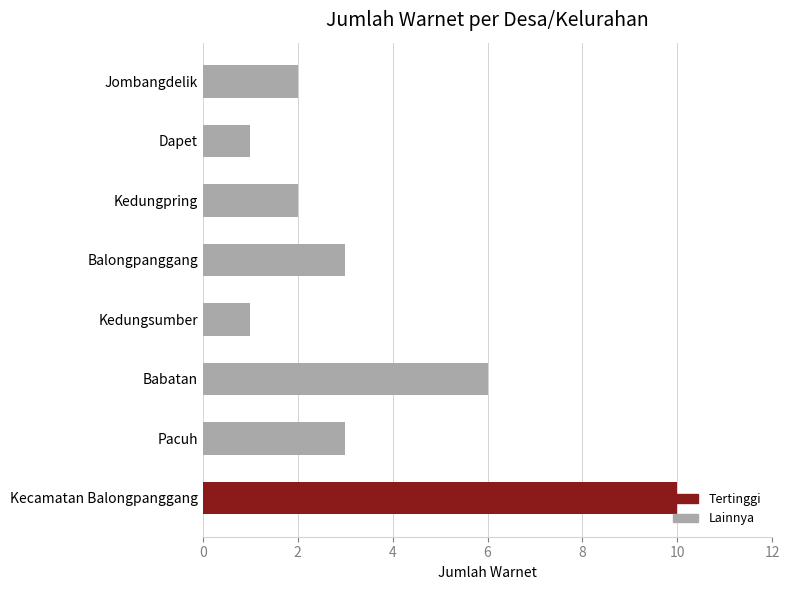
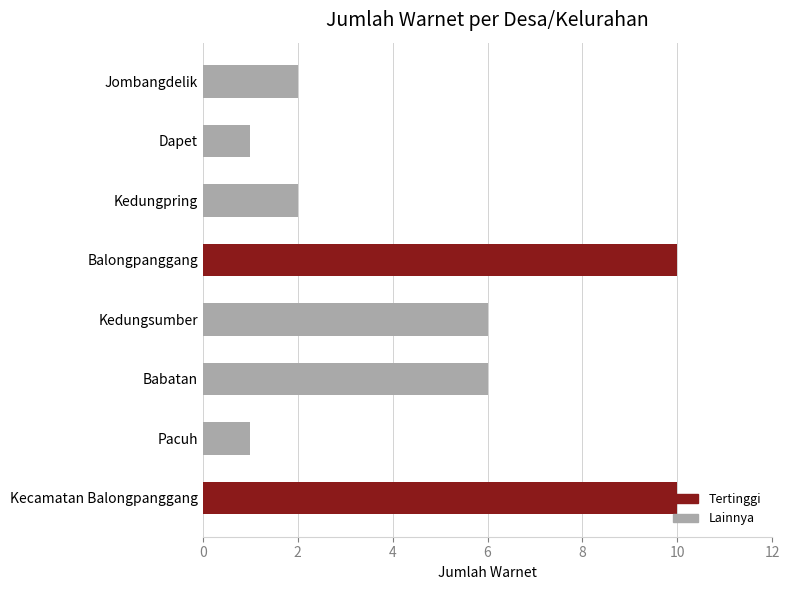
  {
    "Jombangdelik": 2,
    "Dapet": 1,
    "Kedungpring": 2,
-   "Balongpanggang": 3,
-   "Kedungsumber": 1,
+   "Balongpanggang": 10,
+   "Kedungsumber": 6,
    "Babatan": 6,
-   "Pacuh": 3,
+   "Pacuh": 1,
    "Kecamatan Balongpanggang": 10
  }
